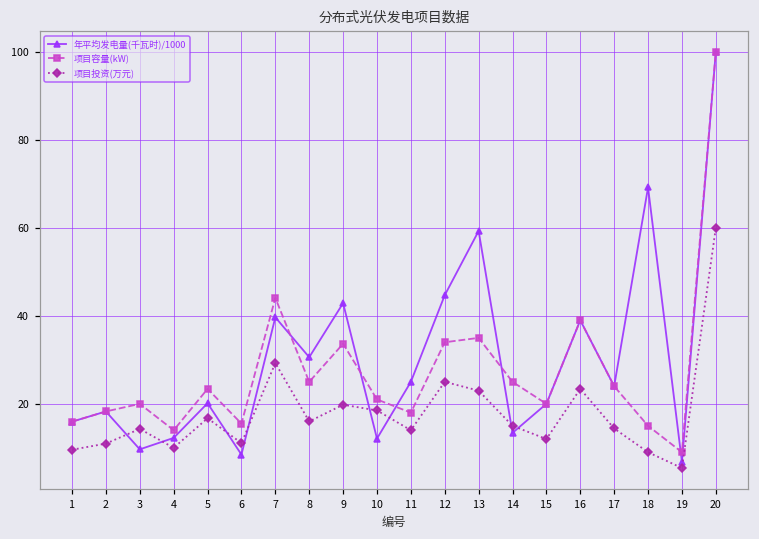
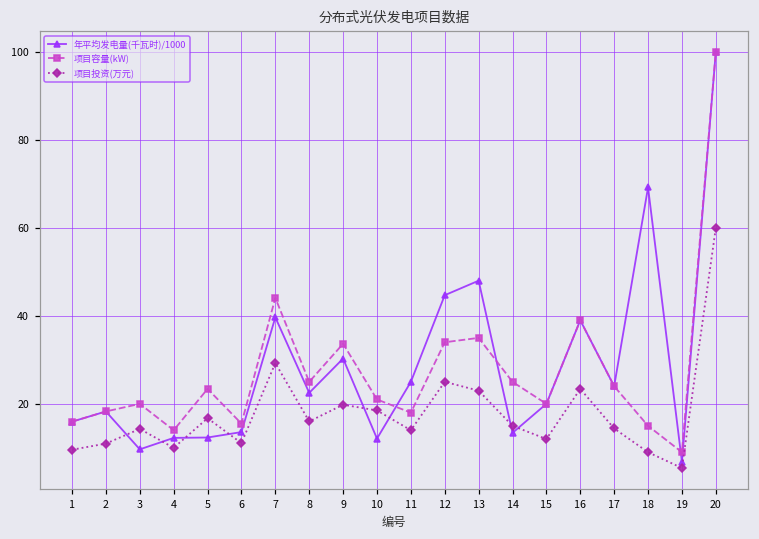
  {
    "年平均发电量(千瓦时)/1000": {
      "3": 10,
      "4": 12,
-     "5": 20,
-     "6": 8,
+     "5": 12,
+     "6": 14,
      "7": 40,
-     "8": 31,
-     "9": 43,
+     "8": 23,
+     "9": 30,
      "10": 12,
      "11": 25,
      "12": 45,
-     "13": 59,
+     "13": 48,
      "14": 13,
      "18": 69,
      "19": 7
    }
  }
